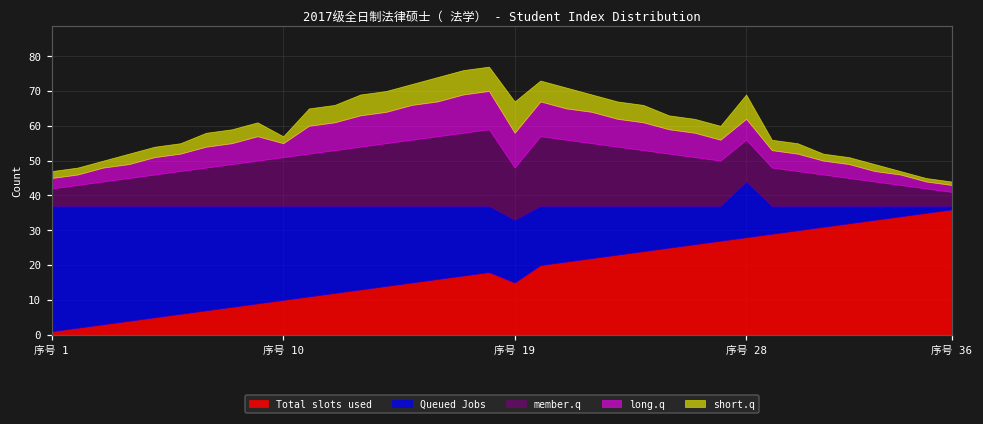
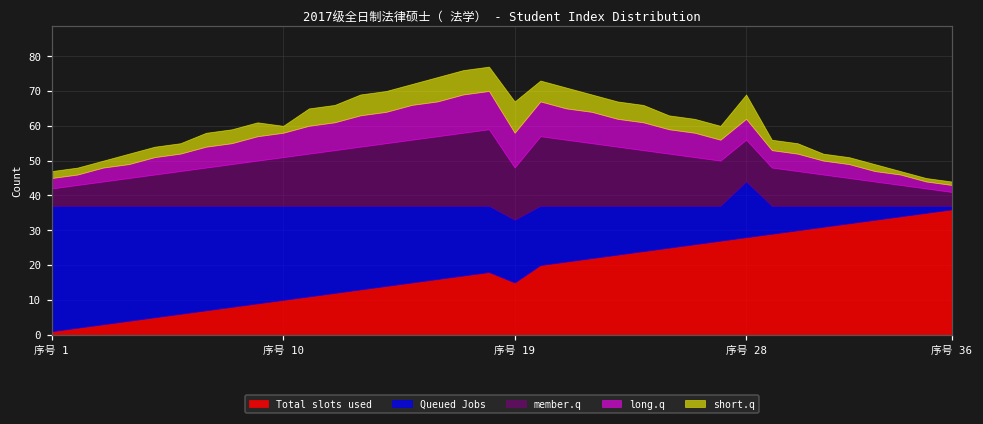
  {
    "Total slots used": {
      "序号 1": 1,
      "序号 10": 10,
      "序号 19": 15,
      "序号 28": 28,
      "序号 36": 36
    },
    "Queued Jobs": {
      "序号 1": 36,
      "序号 10": 27,
      "序号 19": 18,
      "序号 28": 16,
      "序号 36": 1
    },
    "member.q": {
      "序号 1": 5,
      "序号 10": 14,
      "序号 19": 15,
      "序号 28": 12,
      "序号 36": 4
    },
    "long.q": {
      "序号 1": 3,
-     "序号 10": 4,
+     "序号 10": 7,
      "序号 19": 10,
      "序号 28": 6,
      "序号 36": 2
    },
    "short.q": {
      "序号 1": 2,
      "序号 10": 2,
      "序号 19": 9,
      "序号 28": 7,
      "序号 36": 1
    }
  }
